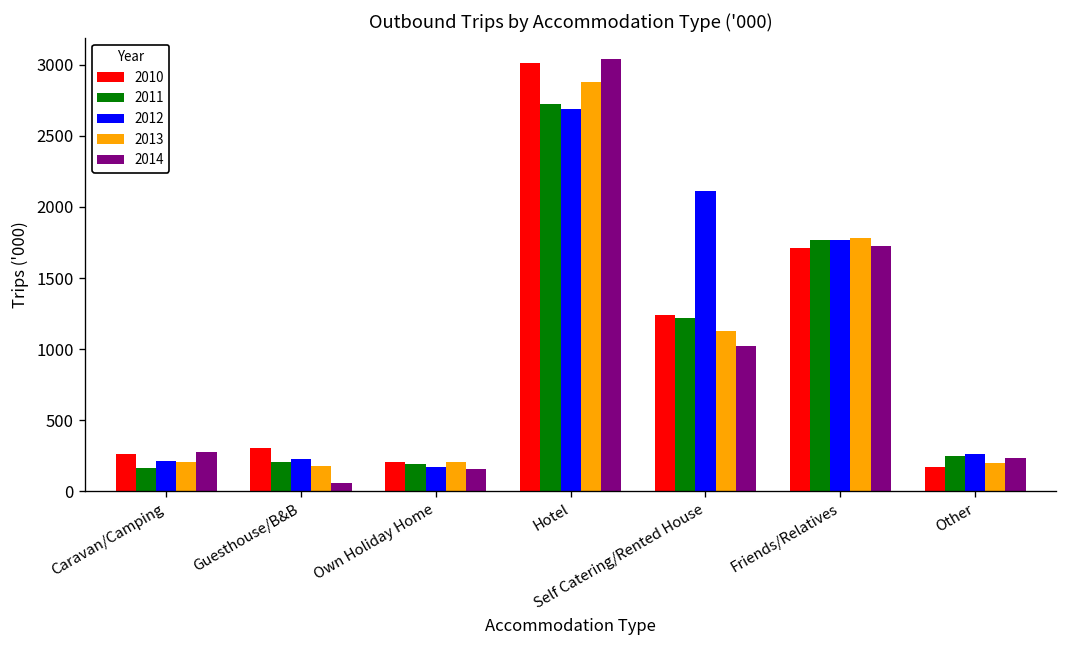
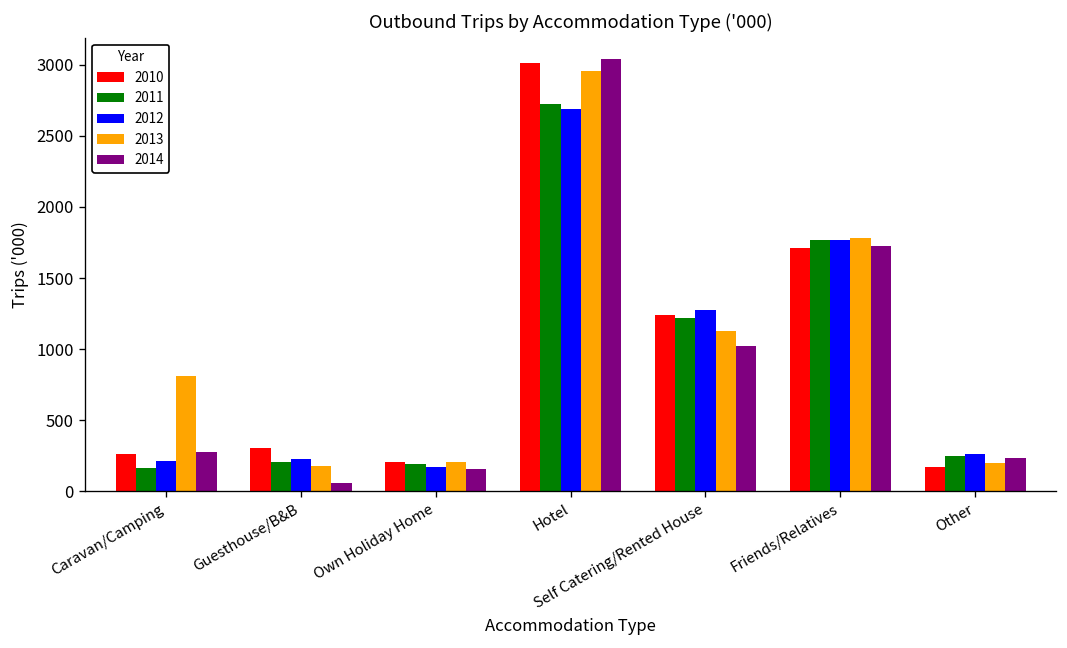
  {
    "2010": {
      "Caravan/Camping": 260,
      "Guesthouse/B&B": 300,
      "Own Holiday Home": 210,
      "Hotel": 3010,
      "Self Catering/Rented House": 1240,
      "Friends/Relatives": 1710,
      "Other": 170
    },
    "2011": {
      "Caravan/Camping": 160,
      "Guesthouse/B&B": 210,
      "Own Holiday Home": 190,
      "Hotel": 2720,
      "Self Catering/Rented House": 1220,
      "Friends/Relatives": 1770,
      "Other": 250
    },
    "2012": {
      "Caravan/Camping": 210,
      "Guesthouse/B&B": 230,
      "Own Holiday Home": 170,
      "Hotel": 2690,
-     "Self Catering/Rented House": 2110,
+     "Self Catering/Rented House": 1270,
      "Friends/Relatives": 1770,
      "Other": 260
    },
    "2013": {
-     "Caravan/Camping": 210,
+     "Caravan/Camping": 810,
      "Guesthouse/B&B": 180,
      "Own Holiday Home": 200,
-     "Hotel": 2880,
+     "Hotel": 2960,
      "Self Catering/Rented House": 1130,
      "Friends/Relatives": 1780,
      "Other": 200
    },
    "2014": {
      "Caravan/Camping": 270,
      "Guesthouse/B&B": 60,
      "Own Holiday Home": 150,
      "Hotel": 3040,
      "Self Catering/Rented House": 1020,
      "Friends/Relatives": 1720,
      "Other": 230
    }
  }
